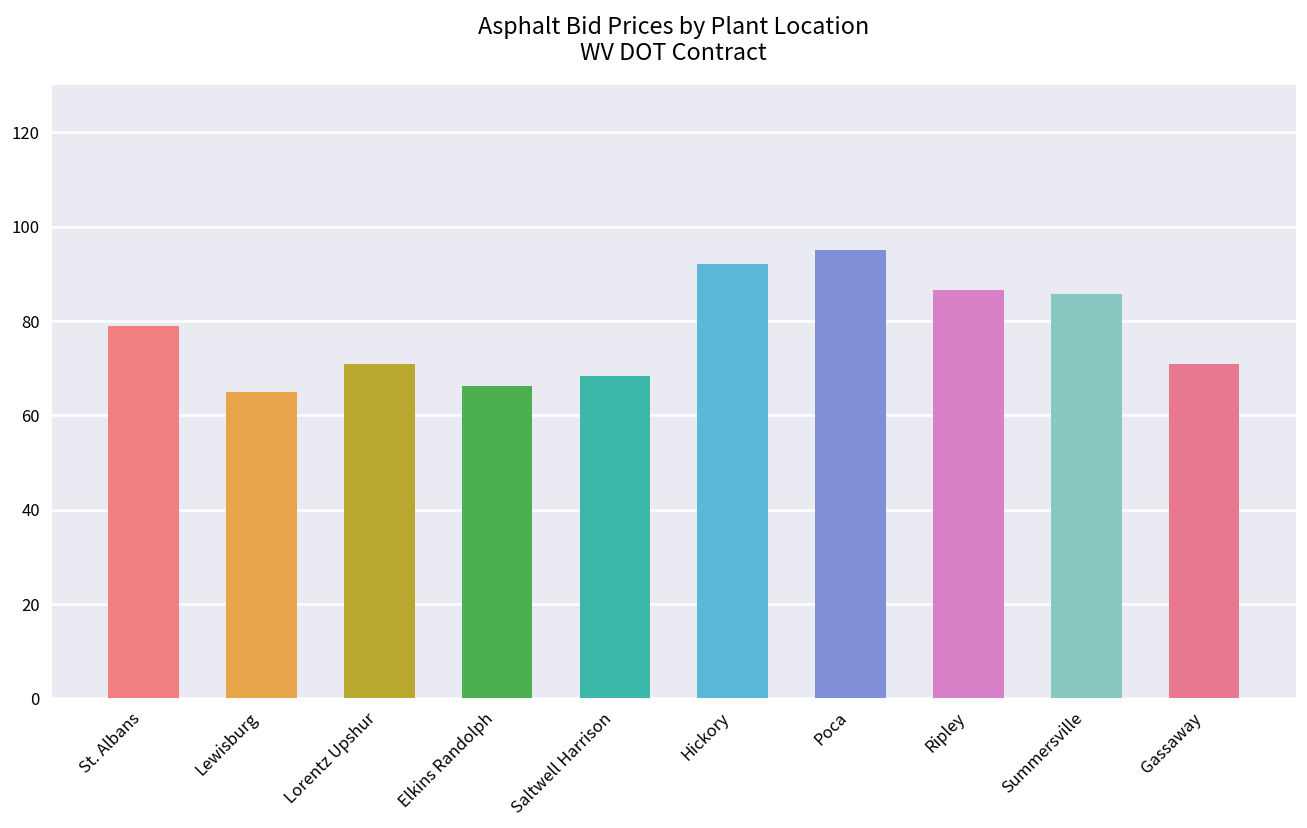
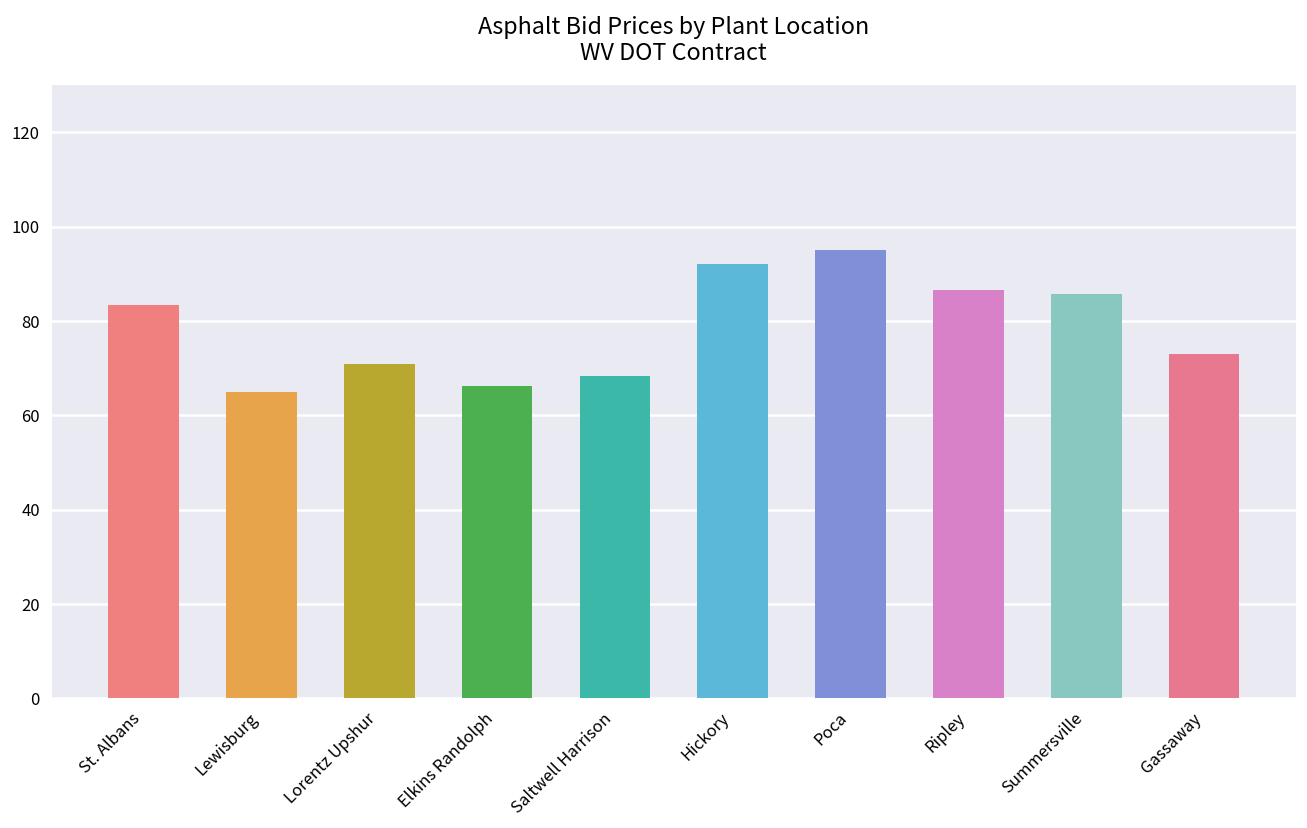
  {
-   "St. Albans": 79,
+   "St. Albans": 83,
    "Lewisburg": 65,
    "Lorentz Upshur": 71,
    "Elkins Randolph": 66,
    "Saltwell Harrison": 68,
    "Hickory": 92,
    "Poca": 95,
    "Ripley": 87,
    "Summersville": 86,
-   "Gassaway": 71
+   "Gassaway": 73
  }
